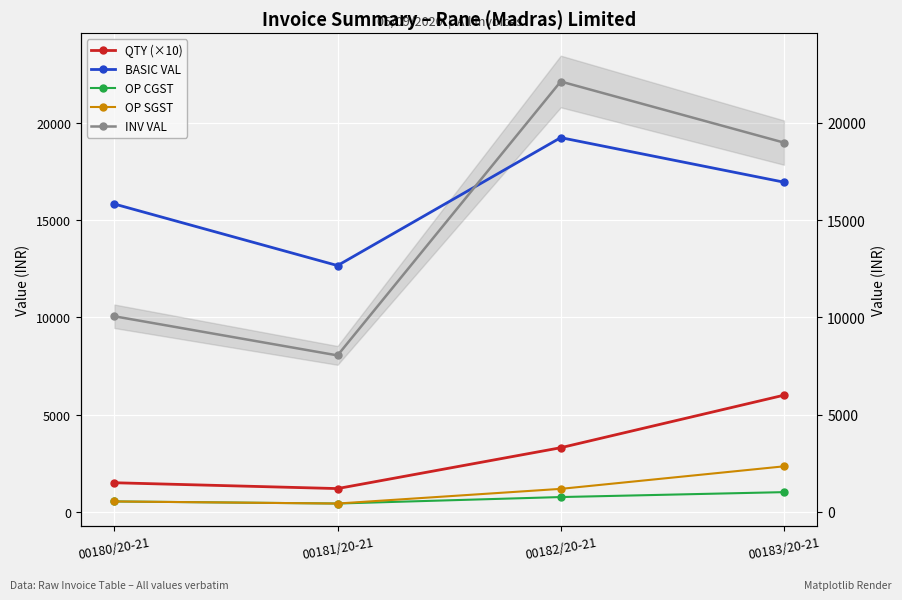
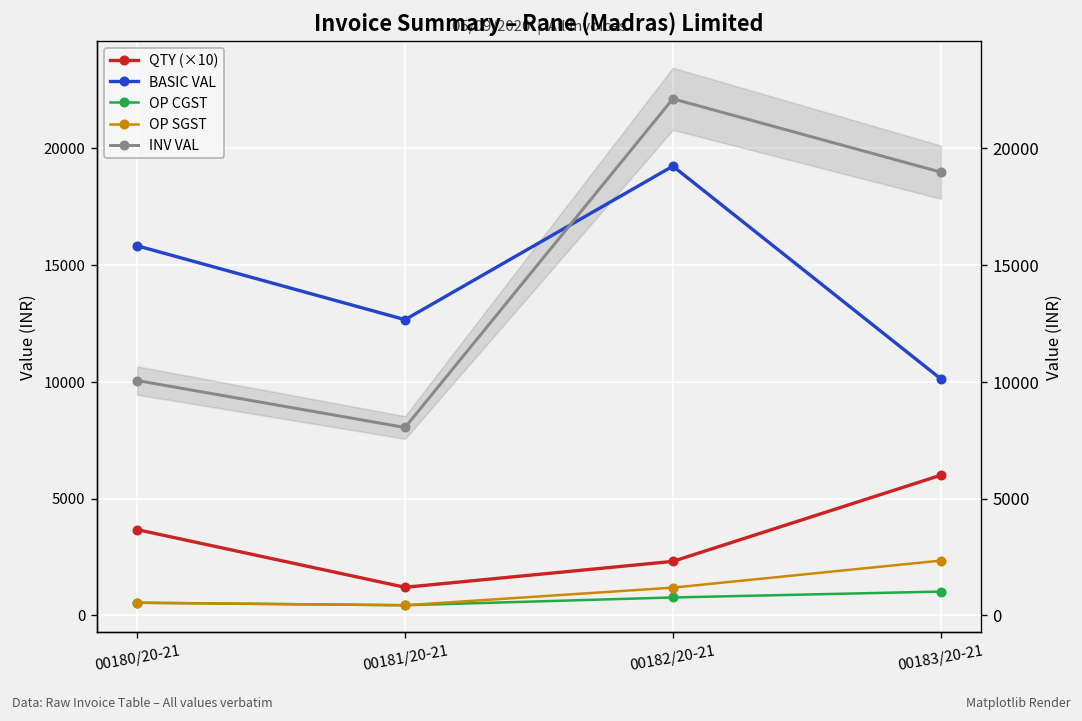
  {
    "QTY (×10)": {
-     "00180/20-21": 1500,
+     "00180/20-21": 3700,
      "00181/20-21": 1200,
-     "00182/20-21": 3300,
+     "00182/20-21": 2300,
      "00183/20-21": 6000
    },
    "BASIC VAL": {
      "00180/20-21": 15800,
      "00181/20-21": 12700,
      "00182/20-21": 19200,
-     "00183/20-21": 17000
+     "00183/20-21": 10100
    },
    "OP CGST": {
      "00182/20-21": 800,
      "00183/20-21": 1000
    },
    "OP SGST": {
      "00182/20-21": 1200,
      "00183/20-21": 2300
    }
  }
